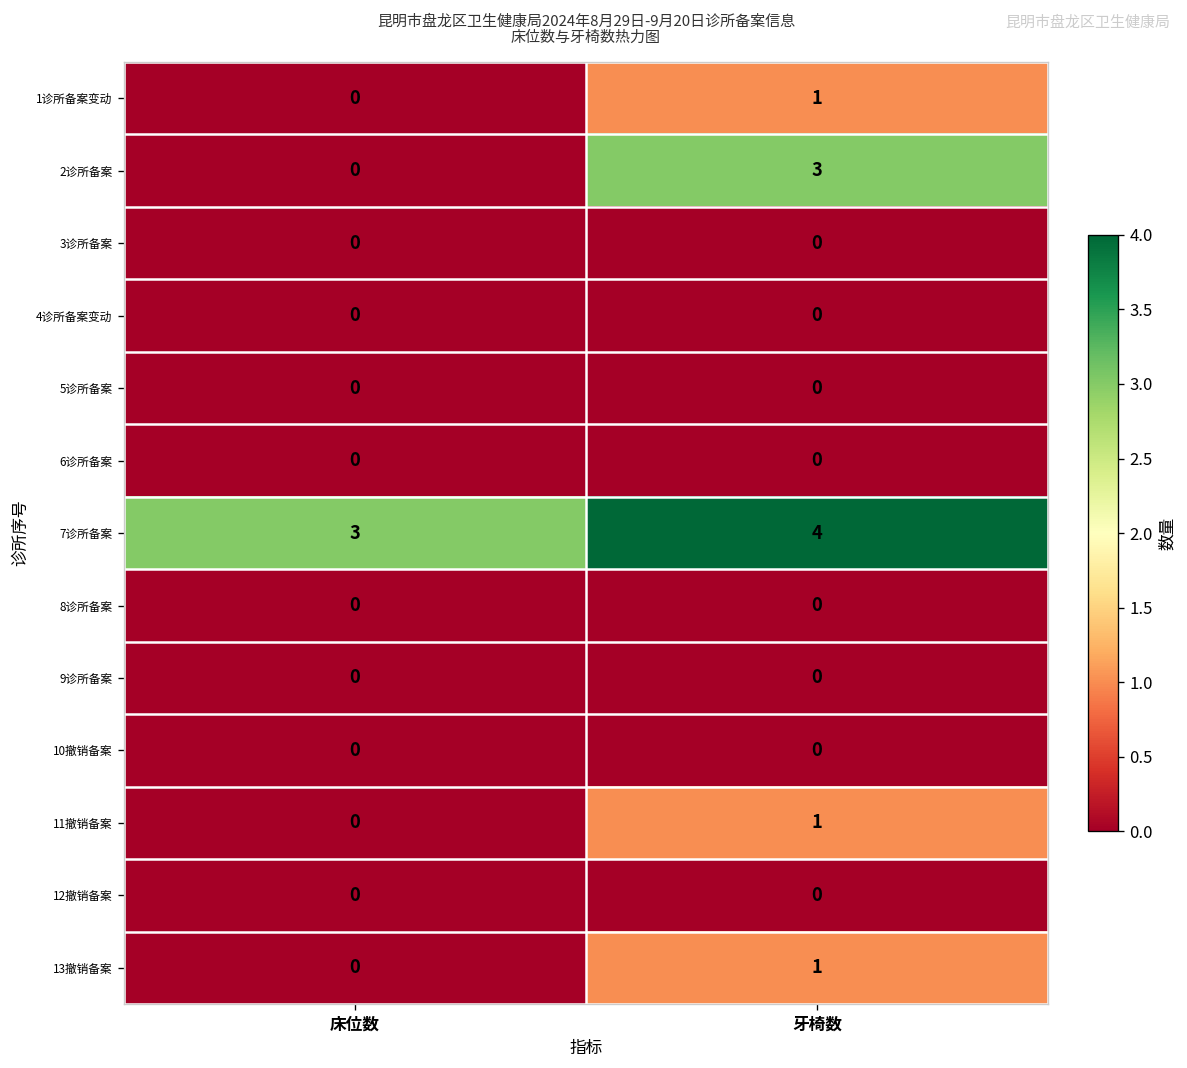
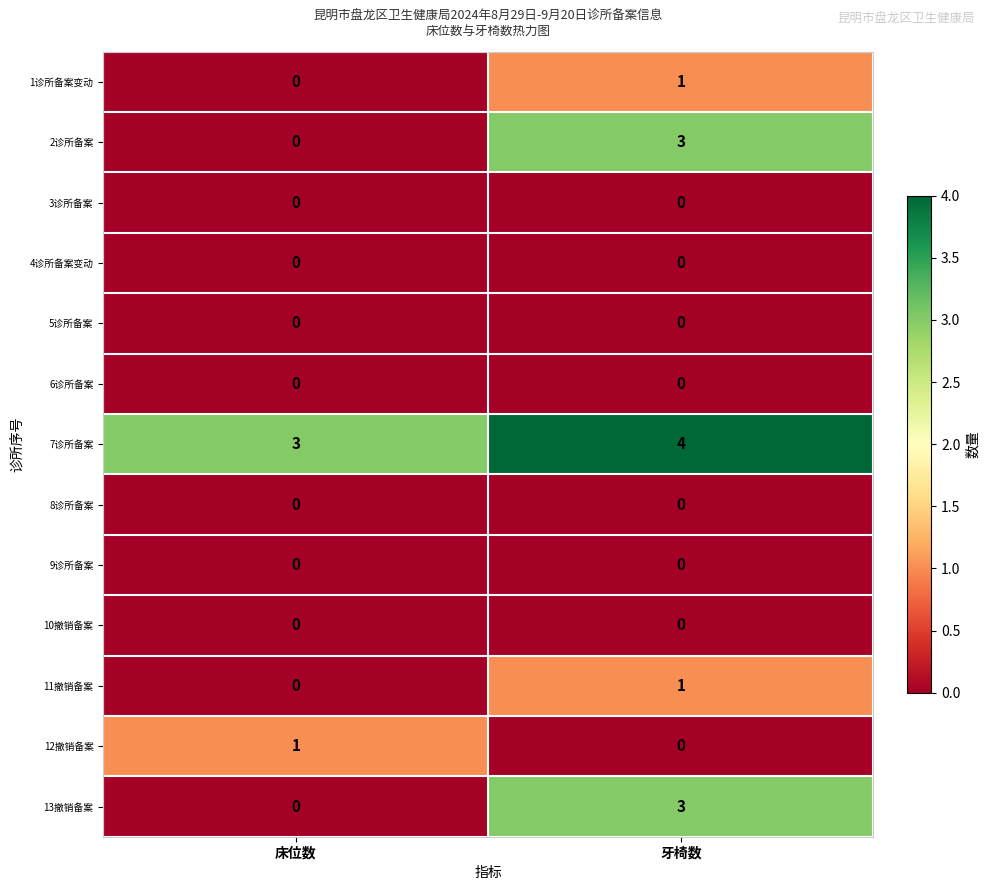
  {
    "1诊所备案变动": {
      "床位数": 0,
      "牙椅数": 1
    },
    "2诊所备案": {
      "床位数": 0,
      "牙椅数": 3
    },
    "3诊所备案": {
      "床位数": 0,
      "牙椅数": 0
    },
    "4诊所备案变动": {
      "床位数": 0,
      "牙椅数": 0
    },
    "5诊所备案": {
      "床位数": 0,
      "牙椅数": 0
    },
    "6诊所备案": {
      "床位数": 0,
      "牙椅数": 0
    },
    "7诊所备案": {
      "床位数": 3,
      "牙椅数": 4
    },
    "8诊所备案": {
      "床位数": 0,
      "牙椅数": 0
    },
    "9诊所备案": {
      "床位数": 0,
      "牙椅数": 0
    },
    "10撤销备案": {
      "床位数": 0,
      "牙椅数": 0
    },
    "11撤销备案": {
      "床位数": 0,
      "牙椅数": 1
    },
    "12撤销备案": {
-     "床位数": 0,
+     "床位数": 1,
      "牙椅数": 0
    },
    "13撤销备案": {
      "床位数": 0,
-     "牙椅数": 1
+     "牙椅数": 3
    }
  }
